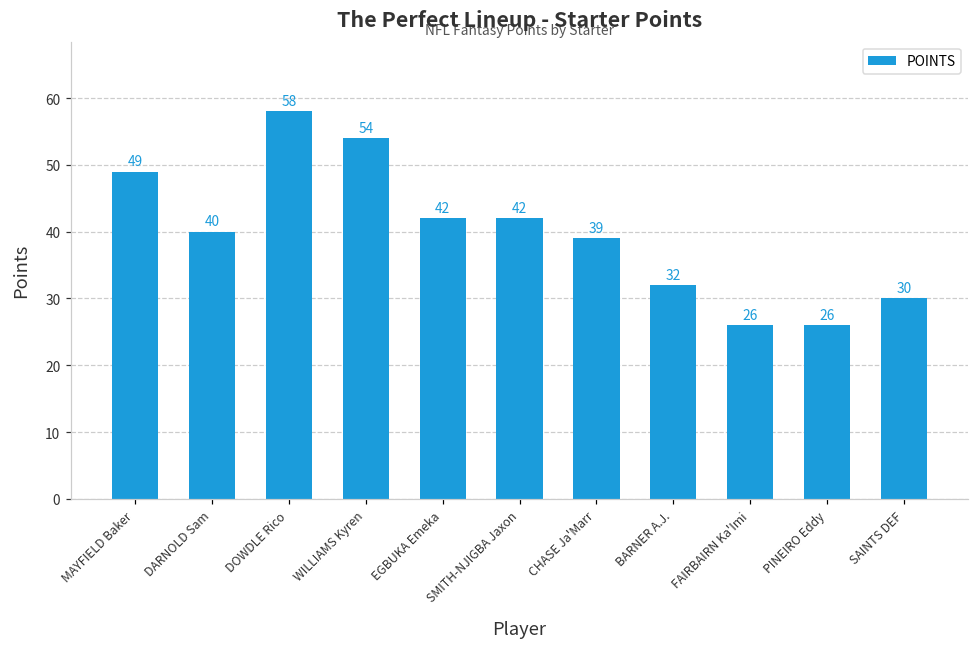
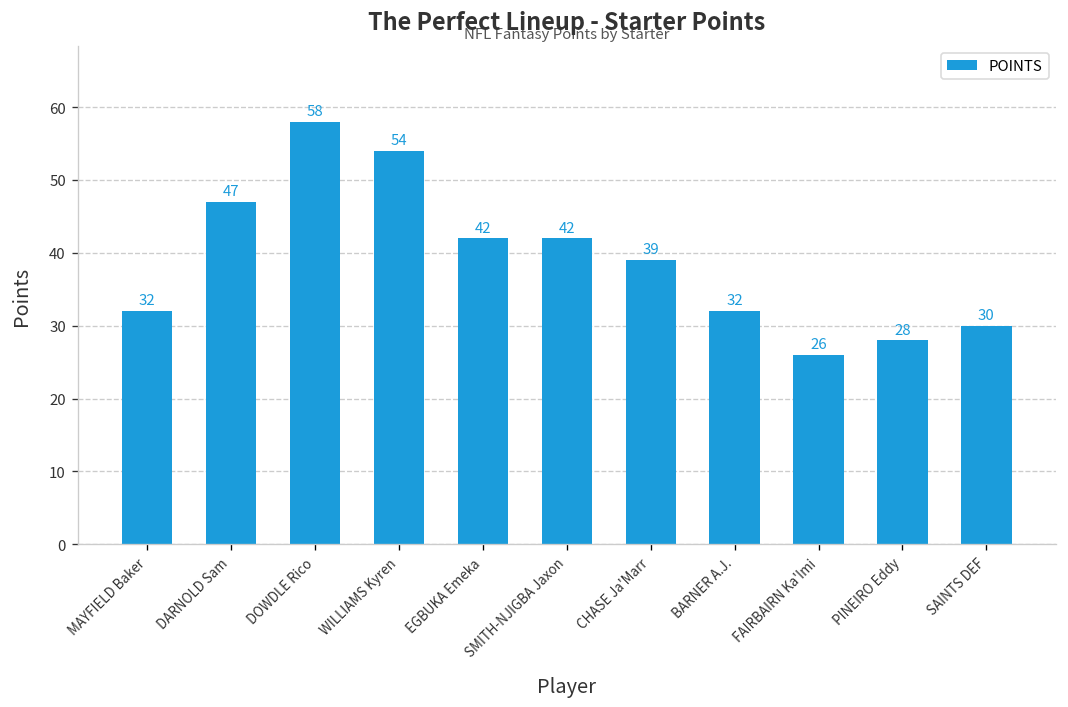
  {
-   "MAYFIELD Baker": 49,
-   "DARNOLD Sam": 40,
+   "MAYFIELD Baker": 32,
+   "DARNOLD Sam": 47,
    "DOWDLE Rico": 58,
    "WILLIAMS Kyren": 54,
    "EGBUKA Emeka": 42,
    "SMITH-NJIGBA Jaxon": 42,
    "CHASE Ja'Marr": 39,
    "BARNER A.J.": 32,
    "FAIRBAIRN Ka'Imi": 26,
-   "PINEIRO Eddy": 26,
+   "PINEIRO Eddy": 28,
    "SAINTS DEF": 30
  }
